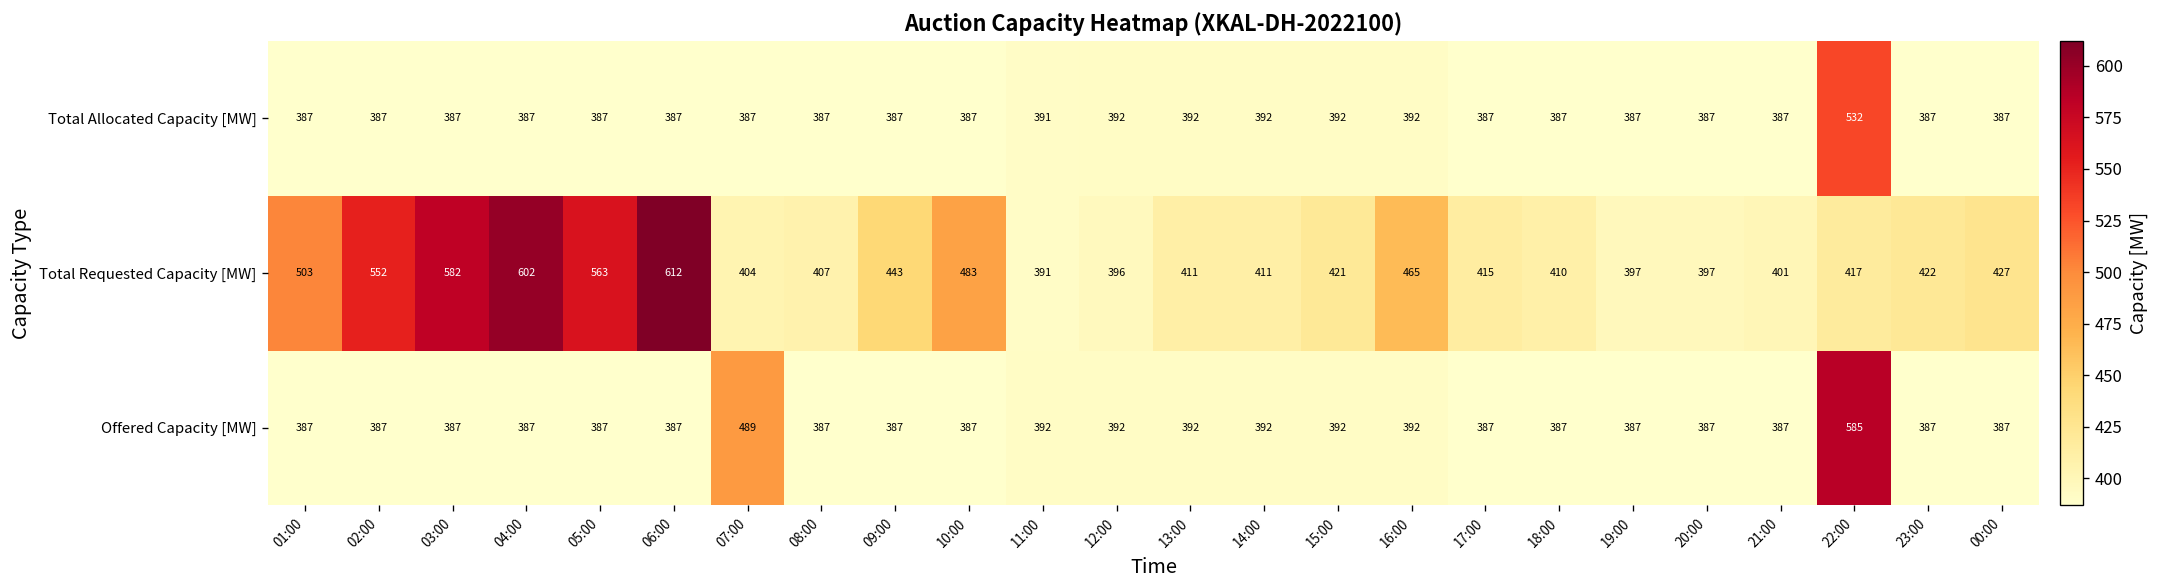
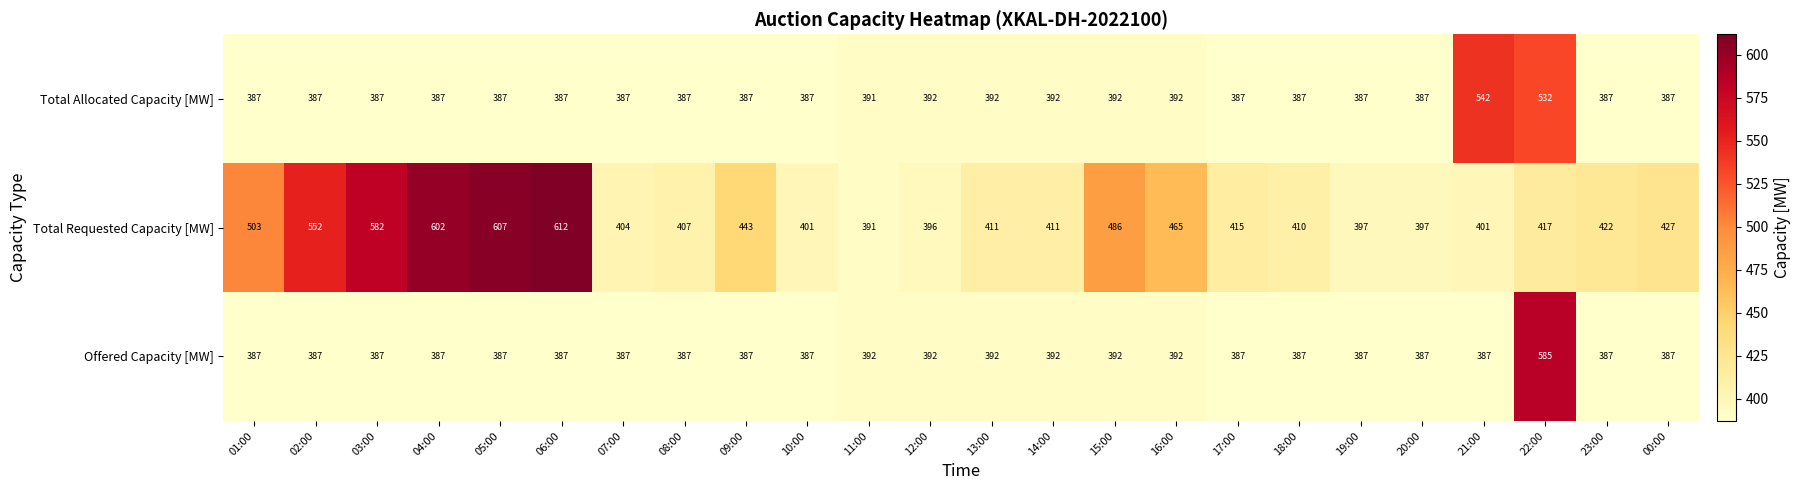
  {
    "Total Allocated Capacity [MW]": {
      "01:00": 387,
      "02:00": 387,
      "03:00": 387,
      "04:00": 387,
      "05:00": 387,
      "06:00": 387,
      "07:00": 387,
      "08:00": 387,
      "09:00": 387,
      "10:00": 387,
      "11:00": 391,
      "12:00": 392,
      "13:00": 392,
      "14:00": 392,
      "15:00": 392,
      "16:00": 392,
      "17:00": 387,
      "18:00": 387,
      "19:00": 387,
      "20:00": 387,
-     "21:00": 387,
+     "21:00": 542,
      "22:00": 532,
      "23:00": 387,
      "00:00": 387
    },
    "Total Requested Capacity [MW]": {
      "01:00": 503,
      "02:00": 552,
      "03:00": 582,
      "04:00": 602,
-     "05:00": 563,
+     "05:00": 607,
      "06:00": 612,
      "07:00": 404,
      "08:00": 407,
      "09:00": 443,
-     "10:00": 483,
+     "10:00": 401,
      "11:00": 391,
      "12:00": 396,
      "13:00": 411,
      "14:00": 411,
-     "15:00": 421,
+     "15:00": 486,
      "16:00": 465,
      "17:00": 415,
      "18:00": 410,
      "19:00": 397,
      "20:00": 397,
      "21:00": 401,
      "22:00": 417,
      "23:00": 422,
      "00:00": 427
    },
    "Offered Capacity [MW]": {
      "01:00": 387,
      "02:00": 387,
      "03:00": 387,
      "04:00": 387,
      "05:00": 387,
      "06:00": 387,
-     "07:00": 489,
+     "07:00": 387,
      "08:00": 387,
      "09:00": 387,
      "10:00": 387,
      "11:00": 392,
      "12:00": 392,
      "13:00": 392,
      "14:00": 392,
      "15:00": 392,
      "16:00": 392,
      "17:00": 387,
      "18:00": 387,
      "19:00": 387,
      "20:00": 387,
      "21:00": 387,
      "22:00": 585,
      "23:00": 387,
      "00:00": 387
    }
  }
